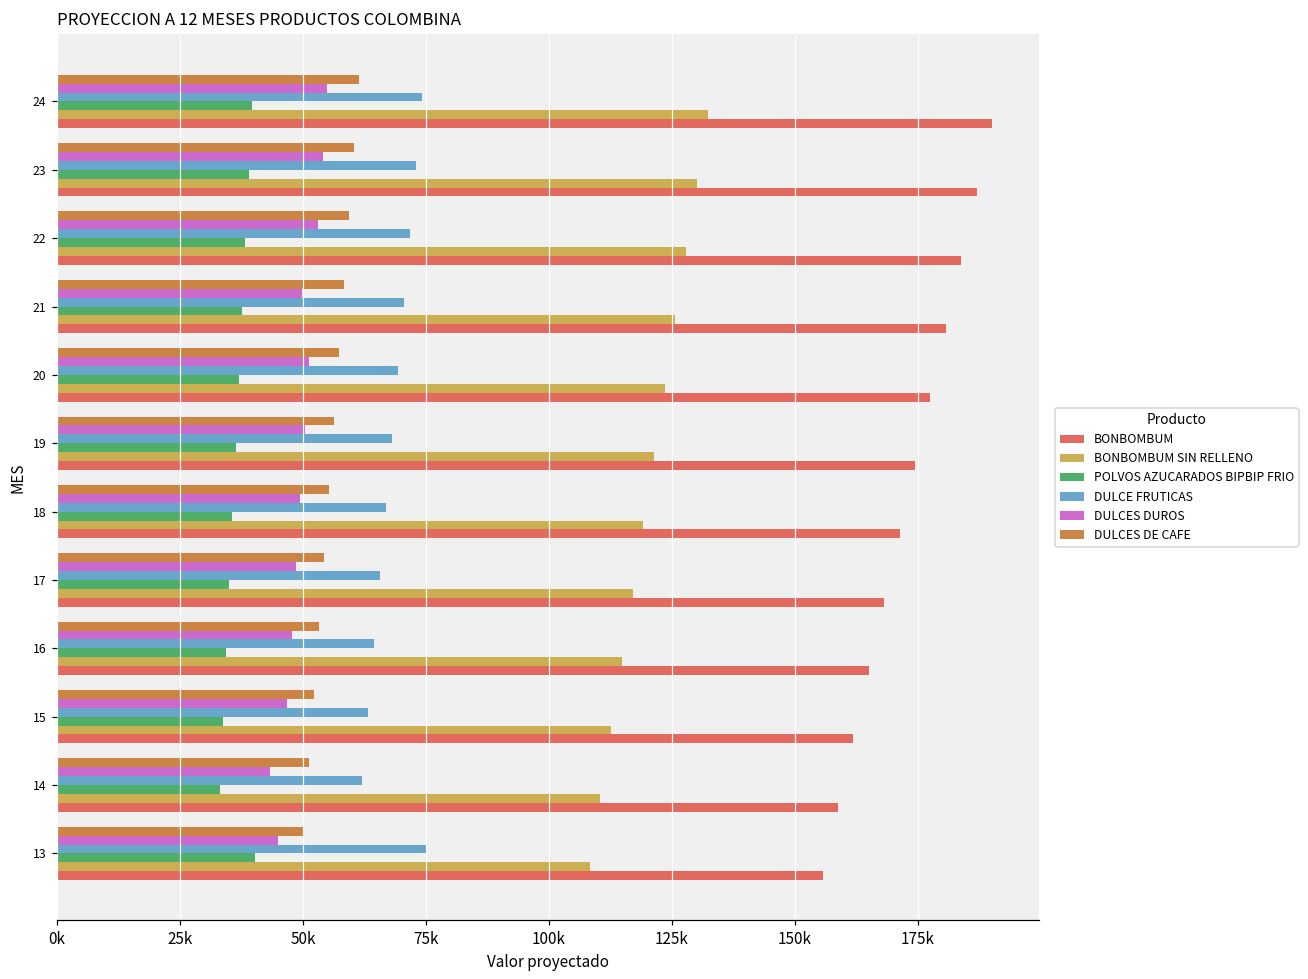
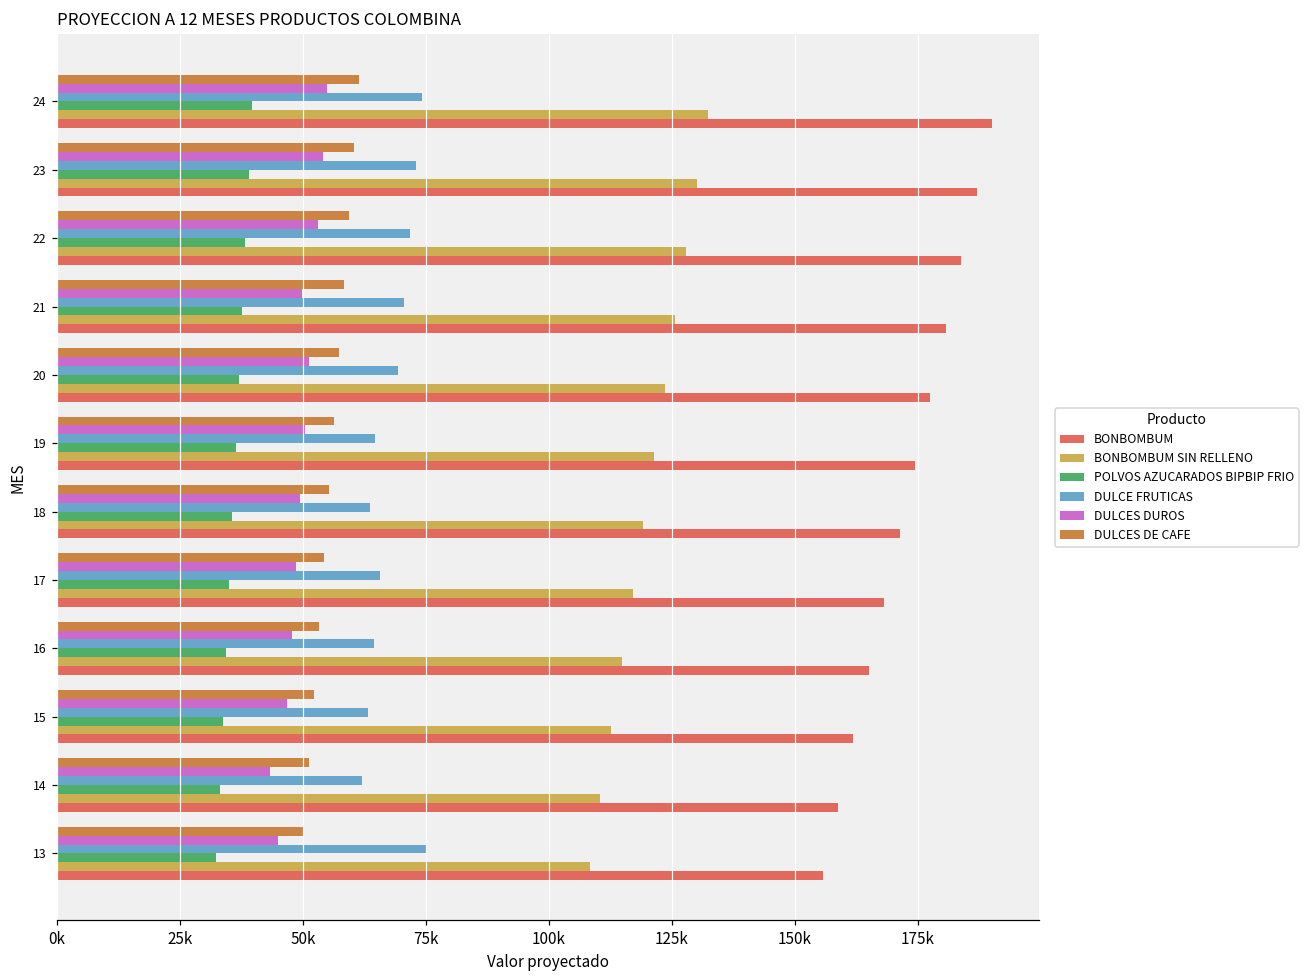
  {
    "POLVOS AZUCARADOS BIPBIP FRIO": {
      "24": 40000,
      "23": 39000,
      "22": 38000,
      "21": 38000,
      "20": 37000,
      "19": 36000,
      "18": 36000,
      "17": 35000,
      "16": 34000,
      "15": 34000,
      "14": 33000,
-     "13": 40000
+     "13": 32000
    },
    "DULCE FRUTICAS": {
      "24": 74000,
      "23": 73000,
      "22": 72000,
      "21": 70000,
      "20": 69000,
-     "19": 68000,
-     "18": 67000,
+     "19": 65000,
+     "18": 64000,
      "17": 66000,
      "16": 64000,
      "15": 63000,
      "14": 62000,
      "13": 75000
    },
    "DULCES DUROS": {
      "24": 55000,
      "23": 54000,
      "22": 53000,
      "21": 50000,
      "20": 51000,
      "19": 50000,
      "18": 50000,
      "17": 49000,
      "16": 48000,
      "15": 47000,
      "14": 43000,
      "13": 45000
    }
  }
